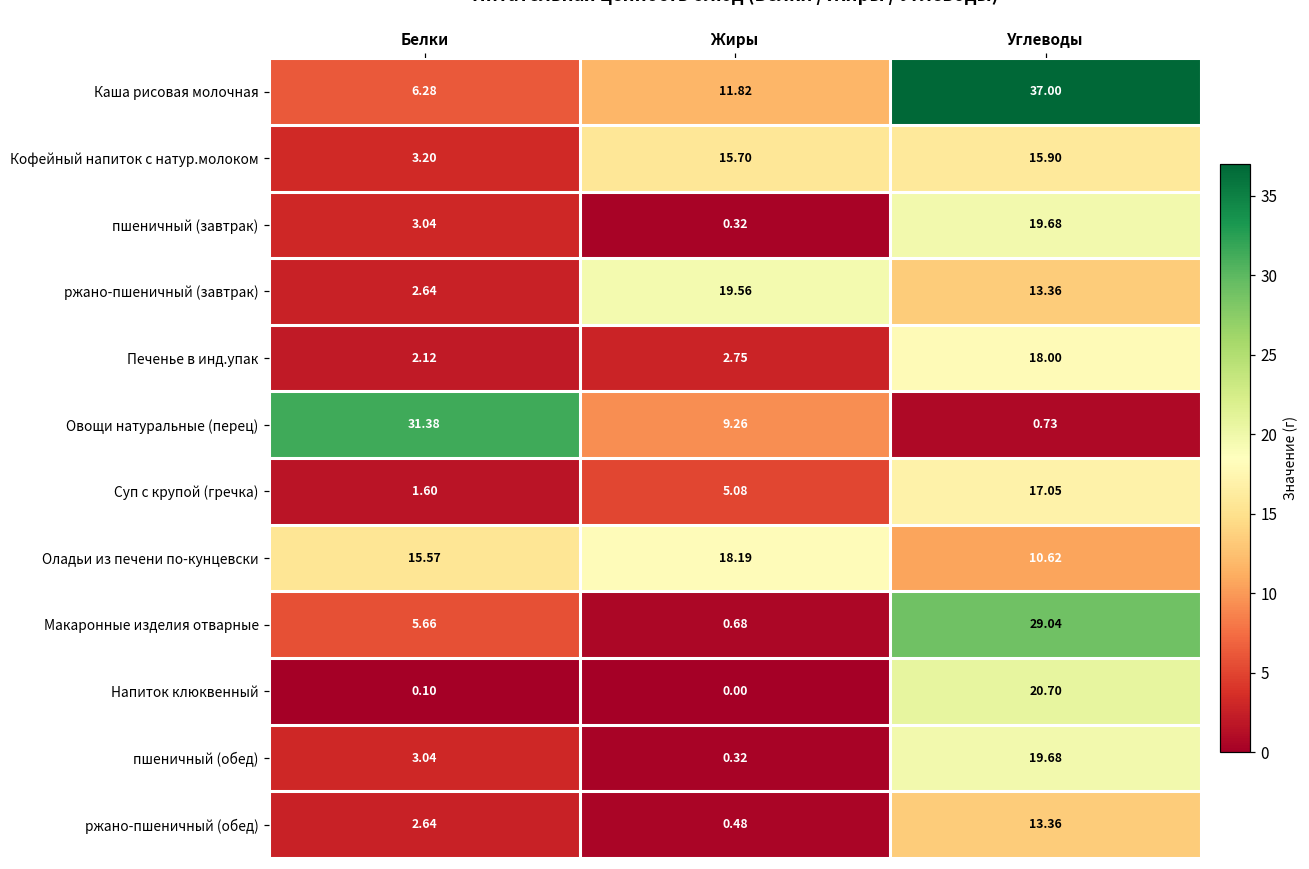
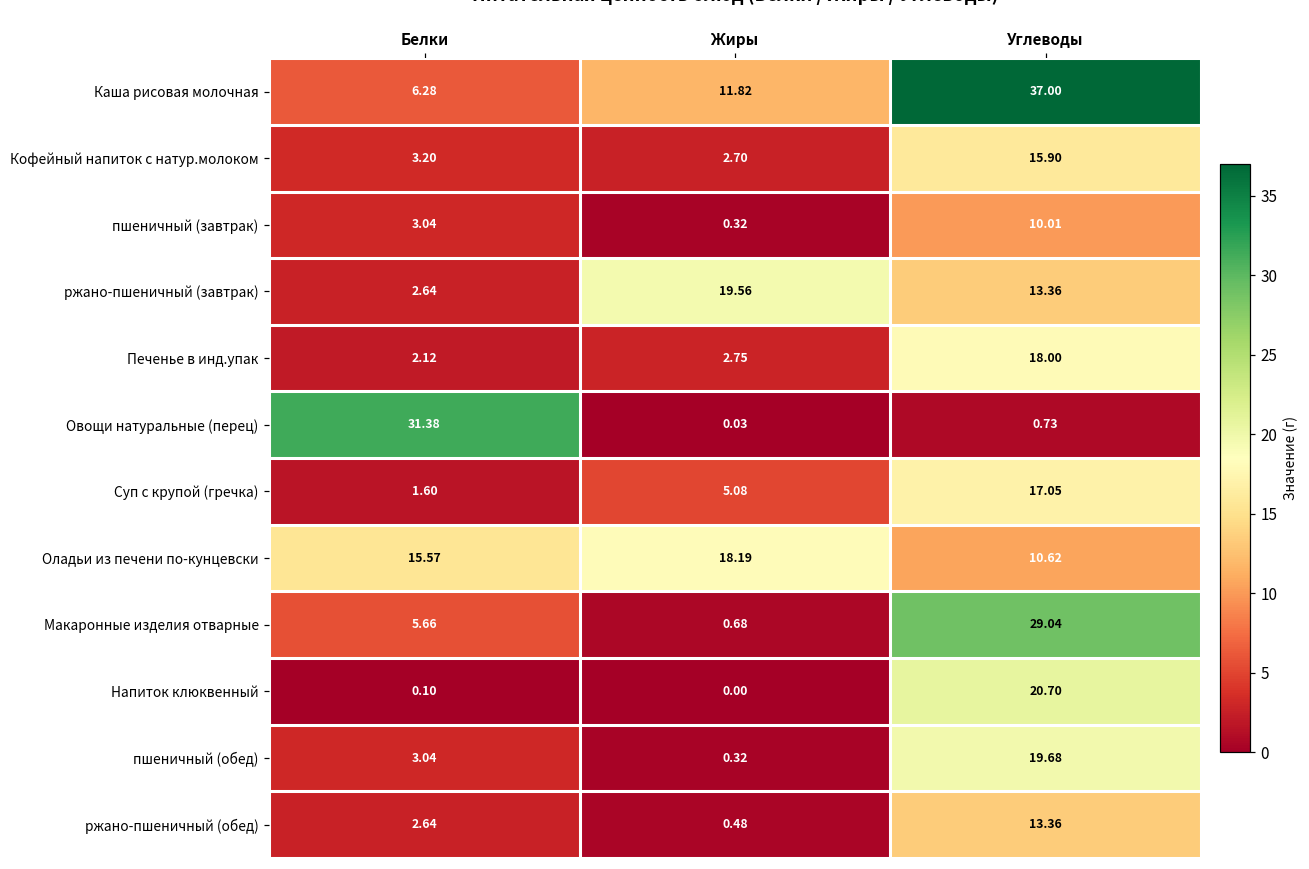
  {
    "Каша рисовая молочная": {
      "Белки": 6.28,
      "Жиры": 11.82,
      "Углеводы": 37.00
    },
    "Кофейный напиток с натур.молоком": {
      "Белки": 3.20,
-     "Жиры": 15.70,
+     "Жиры": 2.70,
      "Углеводы": 15.90
    },
    "пшеничный (завтрак)": {
      "Белки": 3.04,
      "Жиры": 0.32,
-     "Углеводы": 19.68
+     "Углеводы": 10.01
    },
    "ржано-пшеничный (завтрак)": {
      "Белки": 2.64,
      "Жиры": 19.56,
      "Углеводы": 13.36
    },
    "Печенье в инд.упак": {
      "Белки": 2.12,
      "Жиры": 2.75,
      "Углеводы": 18.00
    },
    "Овощи натуральные (перец)": {
      "Белки": 31.38,
-     "Жиры": 9.26,
+     "Жиры": 0.03,
      "Углеводы": 0.73
    },
    "Суп с крупой (гречка)": {
      "Белки": 1.60,
      "Жиры": 5.08,
      "Углеводы": 17.05
    },
    "Оладьи из печени по-кунцевски": {
      "Белки": 15.57,
      "Жиры": 18.19,
      "Углеводы": 10.62
    },
    "Макаронные изделия отварные": {
      "Белки": 5.66,
      "Жиры": 0.68,
      "Углеводы": 29.04
    },
    "Напиток клюквенный": {
      "Белки": 0.10,
      "Жиры": 0.00,
      "Углеводы": 20.70
    },
    "пшеничный (обед)": {
      "Белки": 3.04,
      "Жиры": 0.32,
      "Углеводы": 19.68
    },
    "ржано-пшеничный (обед)": {
      "Белки": 2.64,
      "Жиры": 0.48,
      "Углеводы": 13.36
    }
  }
